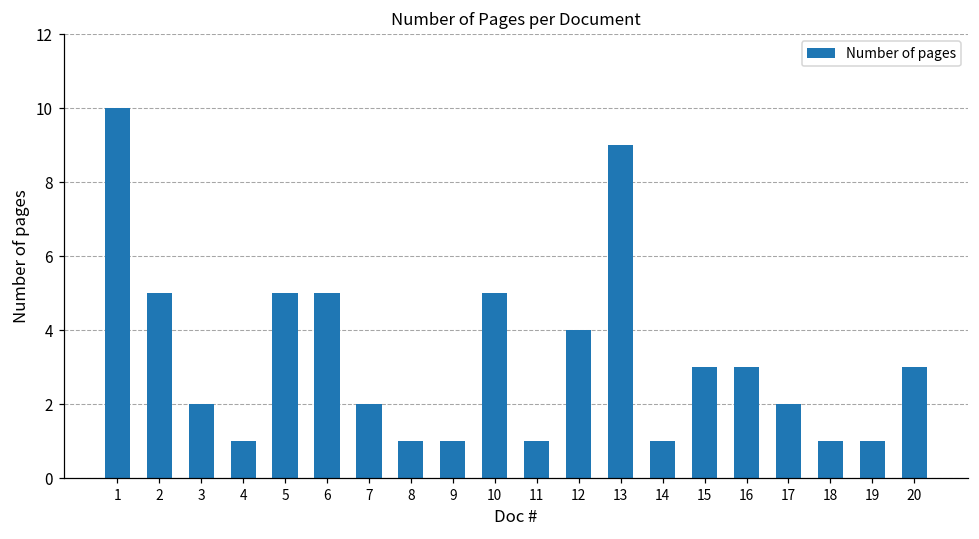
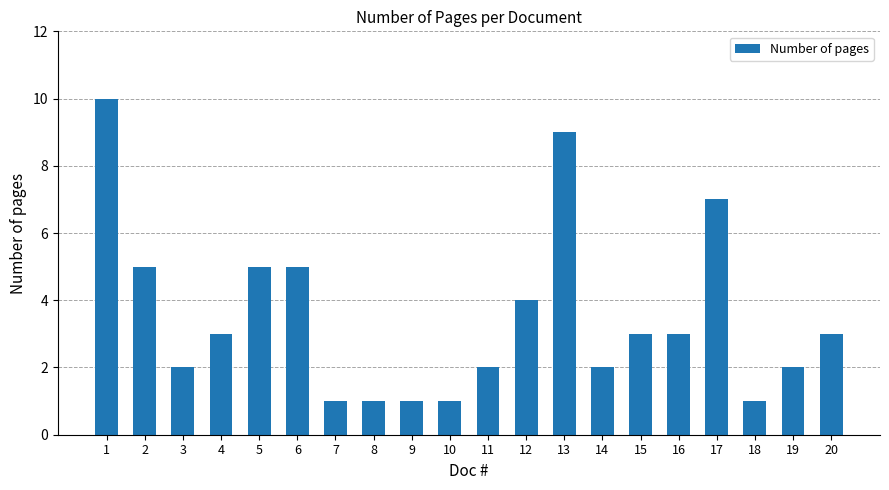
  {
    "1": 10,
    "2": 5,
    "3": 2,
-   "4": 1,
+   "4": 3,
    "5": 5,
    "6": 5,
-   "7": 2,
+   "7": 1,
    "8": 1,
    "9": 1,
-   "10": 5,
-   "11": 1,
+   "10": 1,
+   "11": 2,
    "12": 4,
    "13": 9,
-   "14": 1,
+   "14": 2,
    "15": 3,
    "16": 3,
-   "17": 2,
+   "17": 7,
    "18": 1,
-   "19": 1,
+   "19": 2,
    "20": 3
  }
